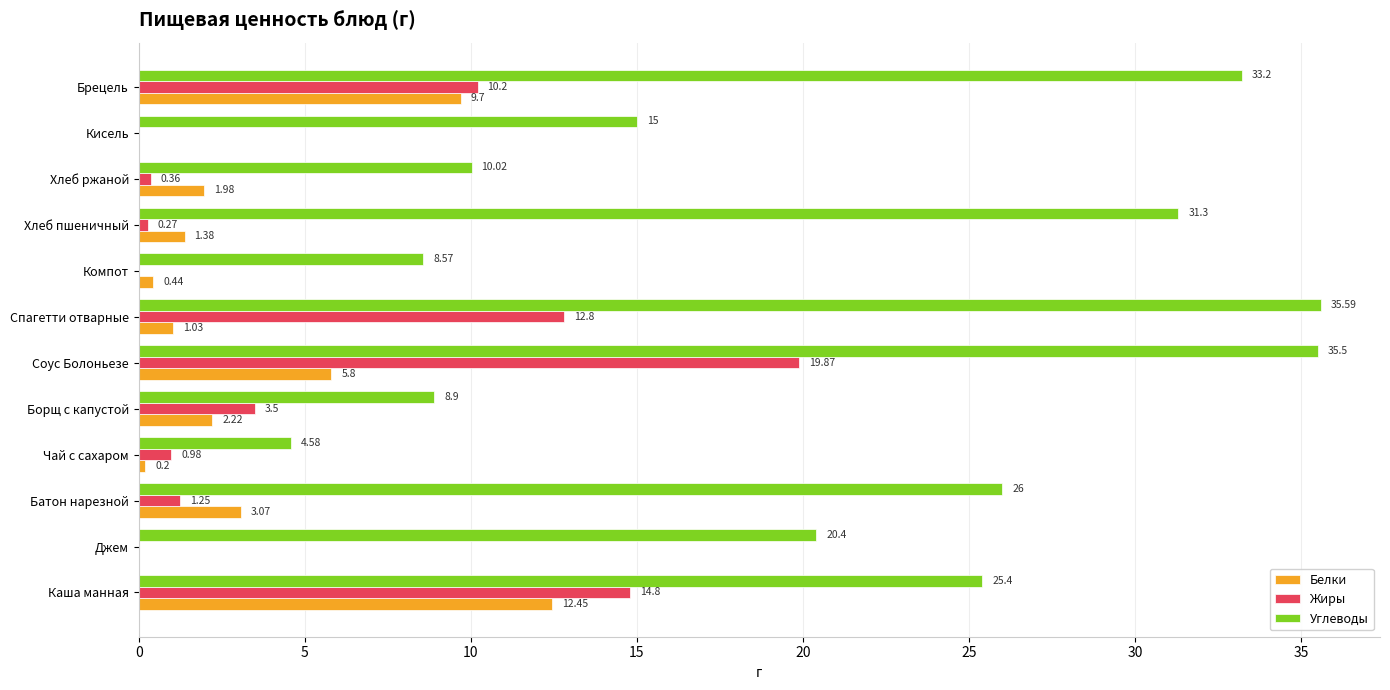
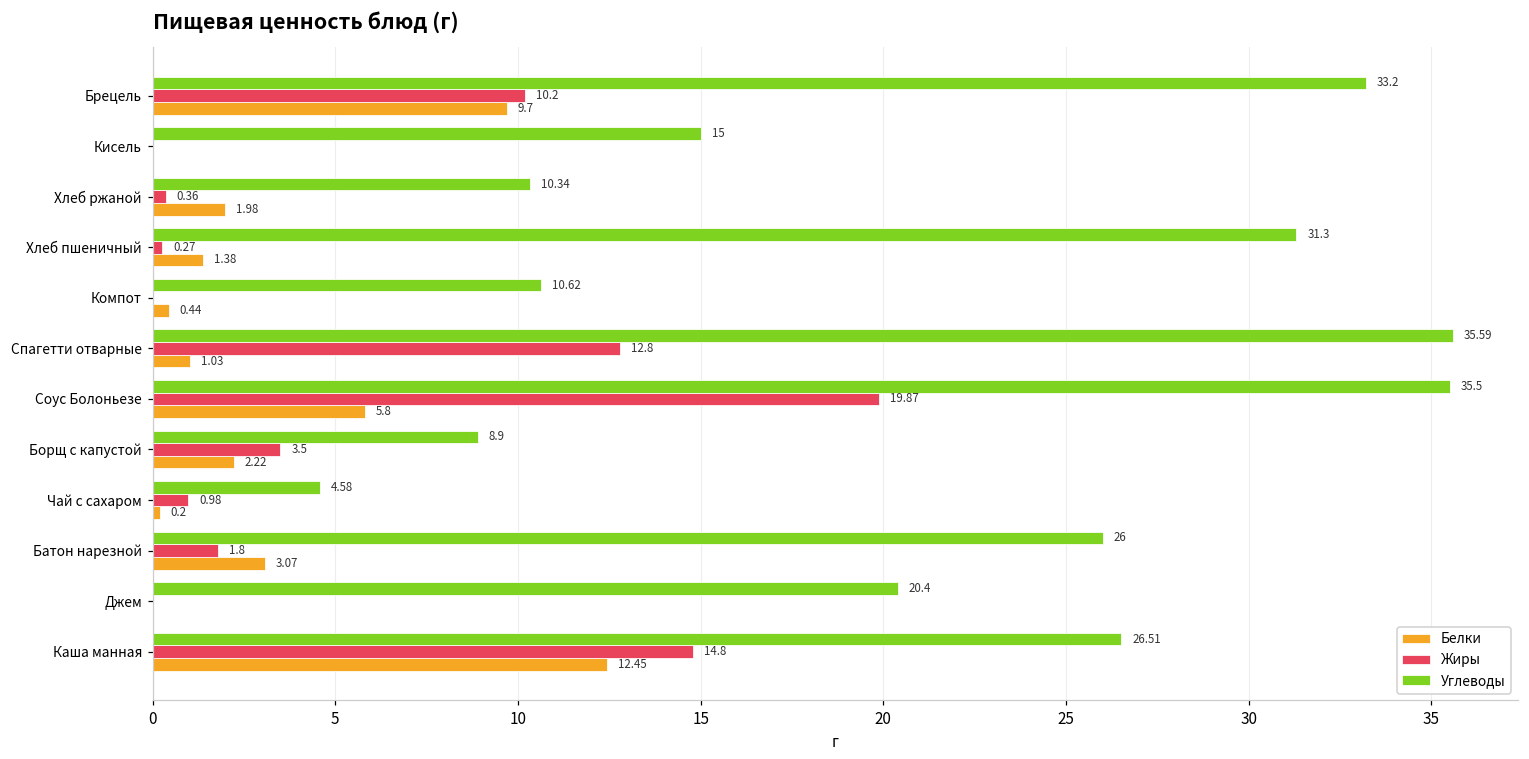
  {
    "Белки": {
      "Брецель": 9.7,
      "Хлеб ржаной": 1.98,
      "Хлеб пшеничный": 1.38,
      "Компот": 0.44,
      "Спагетти отварные": 1.03,
      "Соус Болоньезе": 5.8,
      "Борщ с капустой": 2.22,
      "Чай с сахаром": 0.2,
      "Батон нарезной": 3.07,
      "Каша манная": 12.45
    },
    "Жиры": {
      "Брецель": 10.2,
      "Хлеб ржаной": 0.36,
      "Хлеб пшеничный": 0.27,
      "Спагетти отварные": 12.8,
      "Соус Болоньезе": 19.87,
      "Борщ с капустой": 3.5,
      "Чай с сахаром": 0.98,
-     "Батон нарезной": 1.25,
+     "Батон нарезной": 1.8,
      "Каша манная": 14.8
    },
    "Углеводы": {
      "Брецель": 33.2,
      "Кисель": 15,
-     "Хлеб ржаной": 10.02,
+     "Хлеб ржаной": 10.34,
      "Хлеб пшеничный": 31.3,
-     "Компот": 8.57,
+     "Компот": 10.62,
      "Спагетти отварные": 35.59,
      "Соус Болоньезе": 35.5,
      "Борщ с капустой": 8.9,
      "Чай с сахаром": 4.58,
      "Батон нарезной": 26,
      "Джем": 20.4,
-     "Каша манная": 25.4
+     "Каша манная": 26.51
    }
  }
